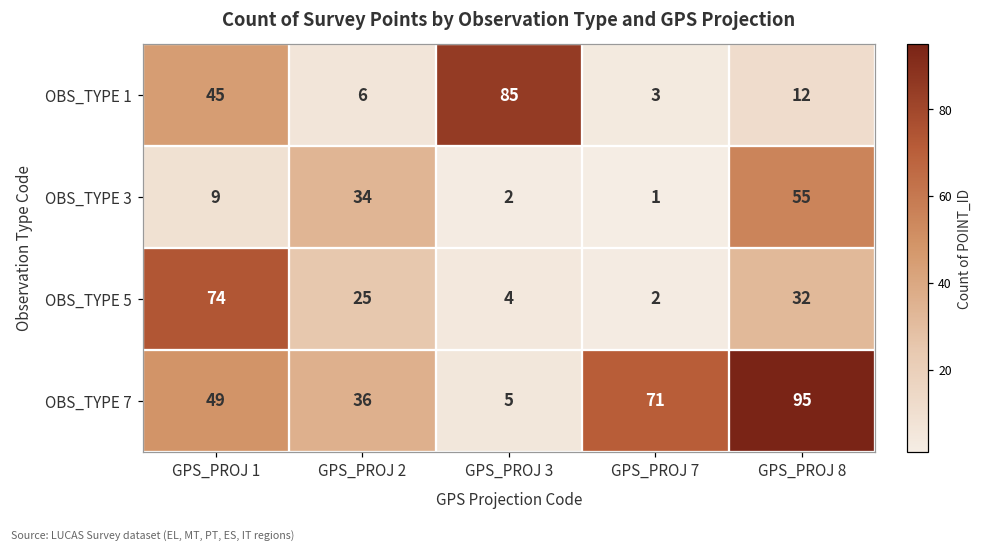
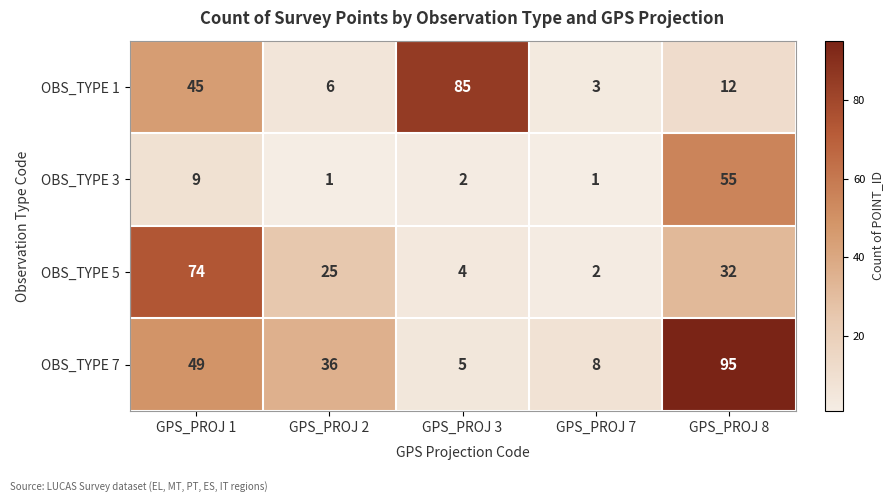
  {
    "OBS_TYPE 1": {
      "GPS_PROJ 1": 45,
      "GPS_PROJ 2": 6,
      "GPS_PROJ 3": 85,
      "GPS_PROJ 7": 3,
      "GPS_PROJ 8": 12
    },
    "OBS_TYPE 3": {
      "GPS_PROJ 1": 9,
-     "GPS_PROJ 2": 34,
+     "GPS_PROJ 2": 1,
      "GPS_PROJ 3": 2,
      "GPS_PROJ 7": 1,
      "GPS_PROJ 8": 55
    },
    "OBS_TYPE 5": {
      "GPS_PROJ 1": 74,
      "GPS_PROJ 2": 25,
      "GPS_PROJ 3": 4,
      "GPS_PROJ 7": 2,
      "GPS_PROJ 8": 32
    },
    "OBS_TYPE 7": {
      "GPS_PROJ 1": 49,
      "GPS_PROJ 2": 36,
      "GPS_PROJ 3": 5,
-     "GPS_PROJ 7": 71,
+     "GPS_PROJ 7": 8,
      "GPS_PROJ 8": 95
    }
  }
